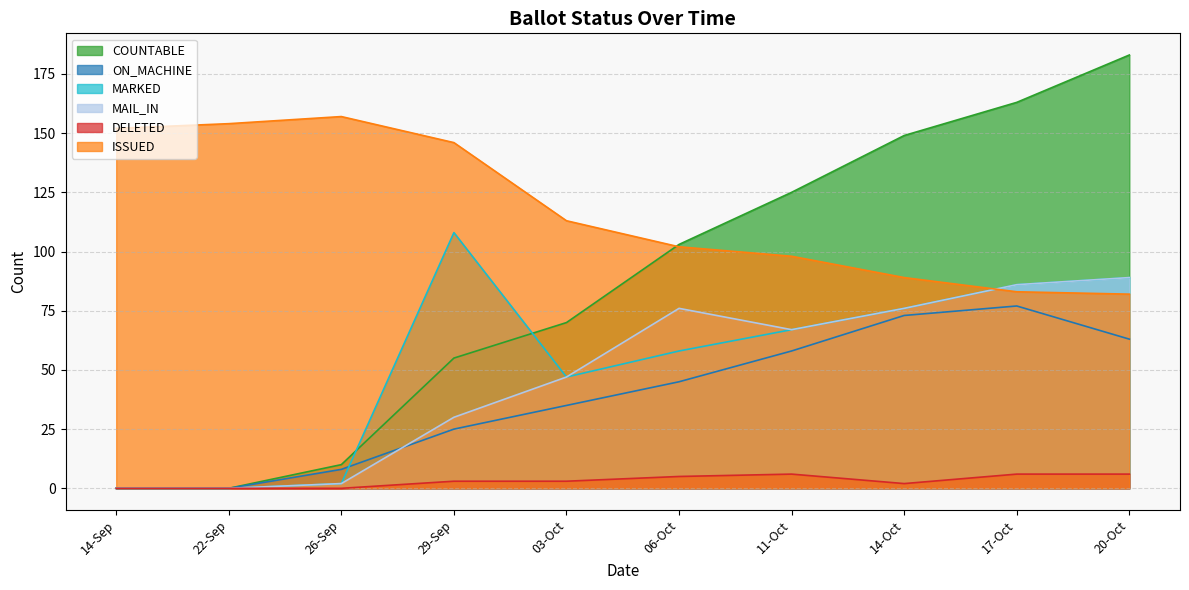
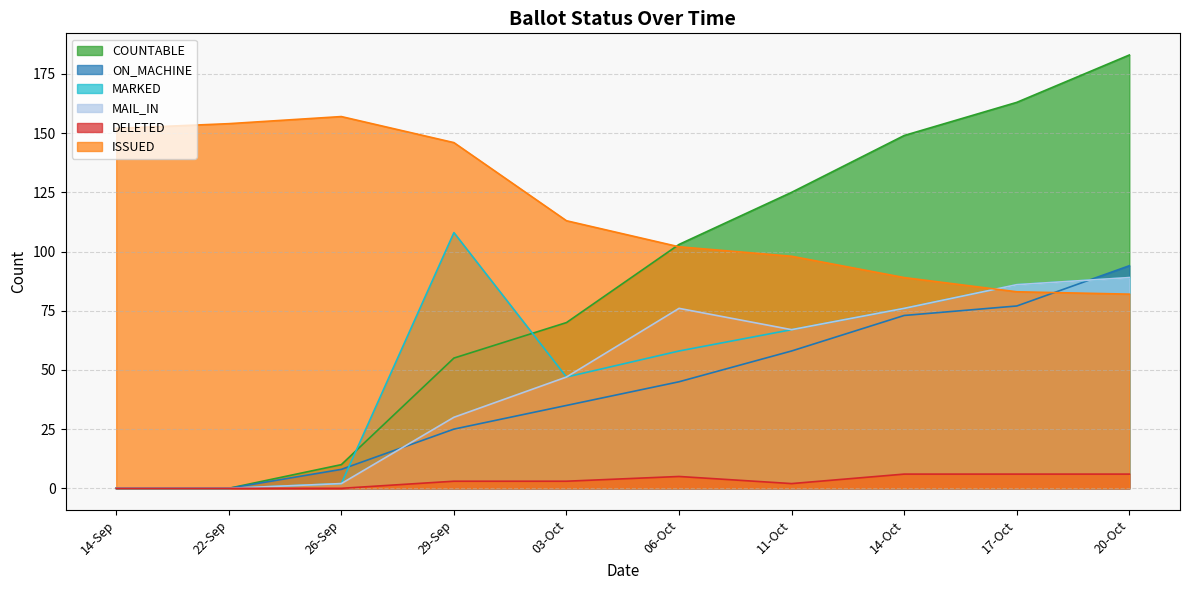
  {
    "COUNTABLE": {
      "26-Sep": 10,
      "29-Sep": 55,
      "03-Oct": 70,
      "11-Oct": 125,
      "14-Oct": 149,
      "17-Oct": 163,
      "20-Oct": 183
    },
    "ON_MACHINE": {
      "26-Sep": 8,
      "29-Sep": 25,
      "03-Oct": 35,
      "06-Oct": 45,
      "11-Oct": 58,
      "14-Oct": 73,
      "17-Oct": 77,
-     "20-Oct": 63
+     "20-Oct": 94
    },
    "MARKED": {
      "29-Sep": 108,
      "06-Oct": 58
    },
    "MAIL_IN": {
      "29-Sep": 30,
      "06-Oct": 76
    },
    "DELETED": {
      "26-Sep": 0,
      "29-Sep": 3,
      "03-Oct": 3,
      "06-Oct": 5,
-     "11-Oct": 6,
-     "14-Oct": 2,
+     "11-Oct": 2,
+     "14-Oct": 6,
      "17-Oct": 6,
      "20-Oct": 6
    },
    "ISSUED": {
      "22-Sep": 154,
      "26-Sep": 157,
      "29-Sep": 146,
      "03-Oct": 113,
      "11-Oct": 98,
      "14-Oct": 89,
      "17-Oct": 83,
      "20-Oct": 82
    }
  }
